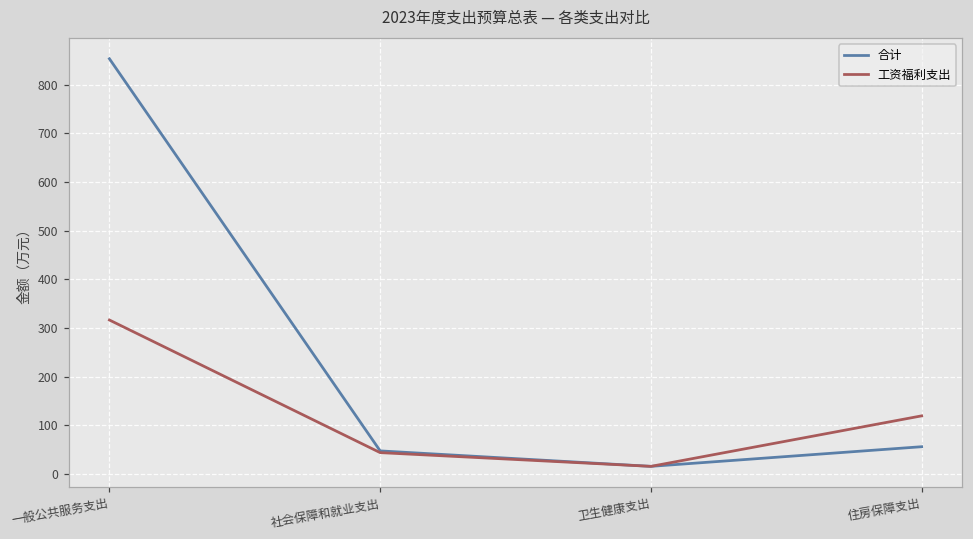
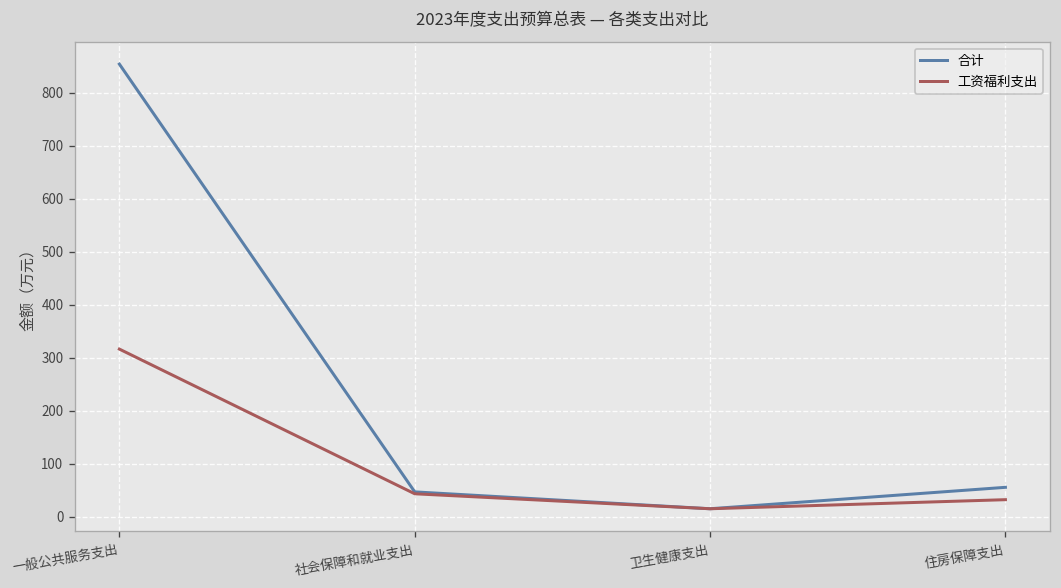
  {
    "合计": {
      "一般公共服务支出": 850,
      "住房保障支出": 60
    },
    "工资福利支出": {
      "一般公共服务支出": 320,
-     "住房保障支出": 120
+     "住房保障支出": 30
    }
  }
